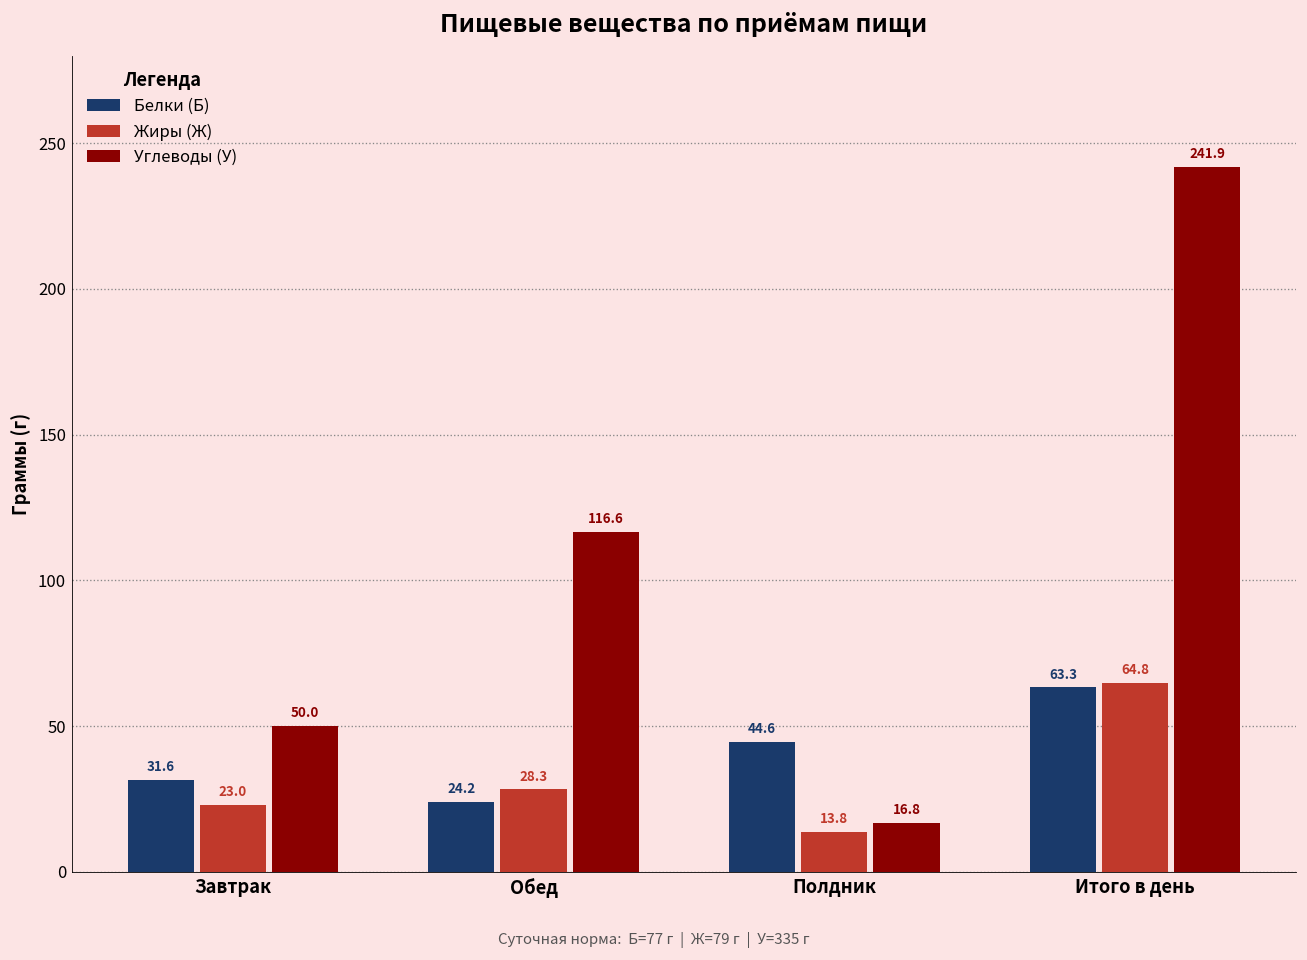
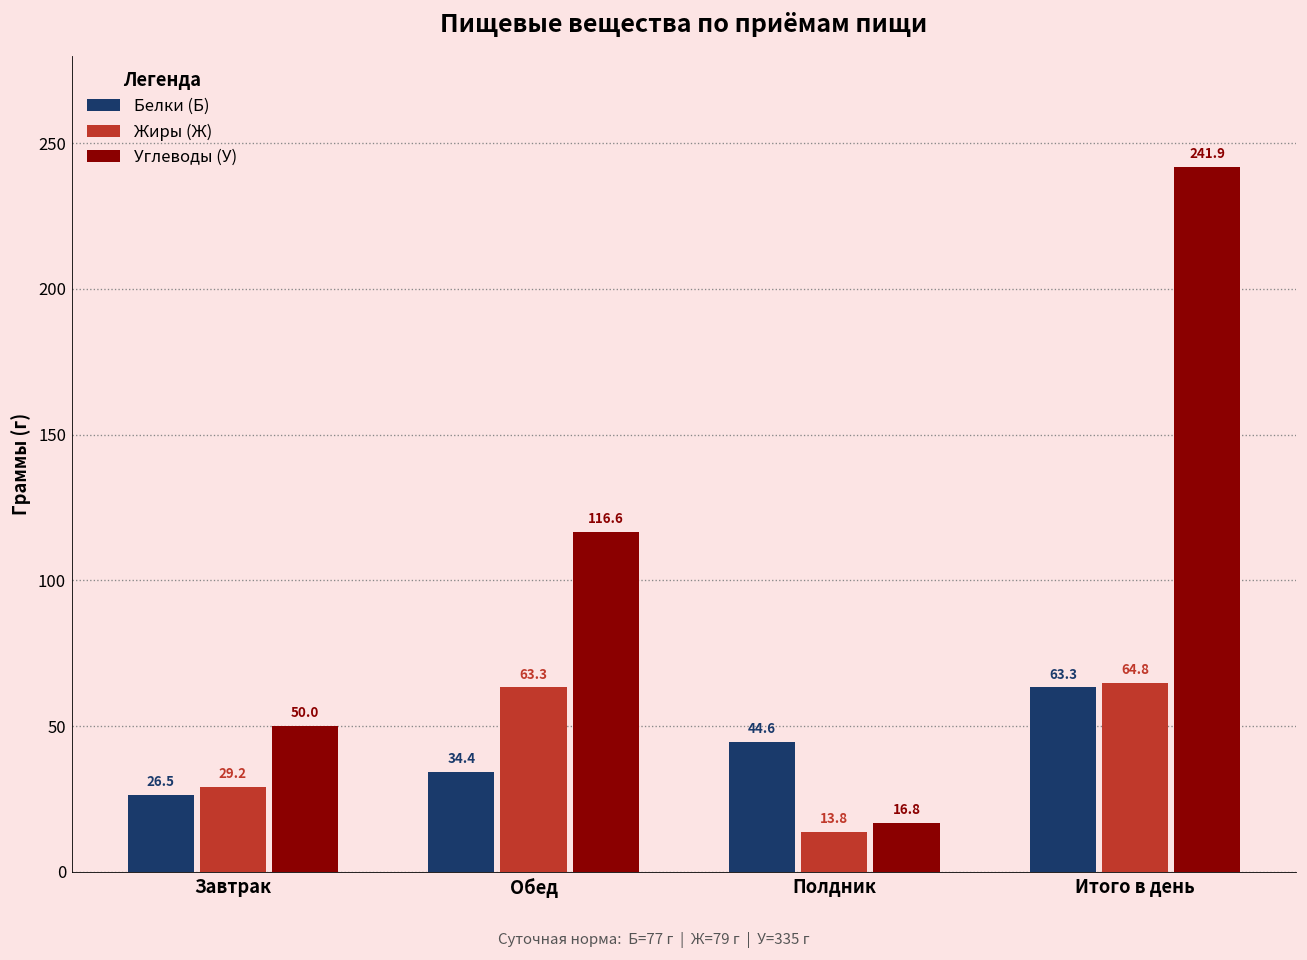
  {
    "Белки (Б)": {
-     "Завтрак": 31.6,
-     "Обед": 24.2,
+     "Завтрак": 26.5,
+     "Обед": 34.4,
      "Полдник": 44.6,
      "Итого в день": 63.3
    },
    "Жиры (Ж)": {
-     "Завтрак": 23.0,
-     "Обед": 28.3,
+     "Завтрак": 29.2,
+     "Обед": 63.3,
      "Полдник": 13.8,
      "Итого в день": 64.8
    },
    "Углеводы (У)": {
      "Завтрак": 50.0,
      "Обед": 116.6,
      "Полдник": 16.8,
      "Итого в день": 241.9
    }
  }
